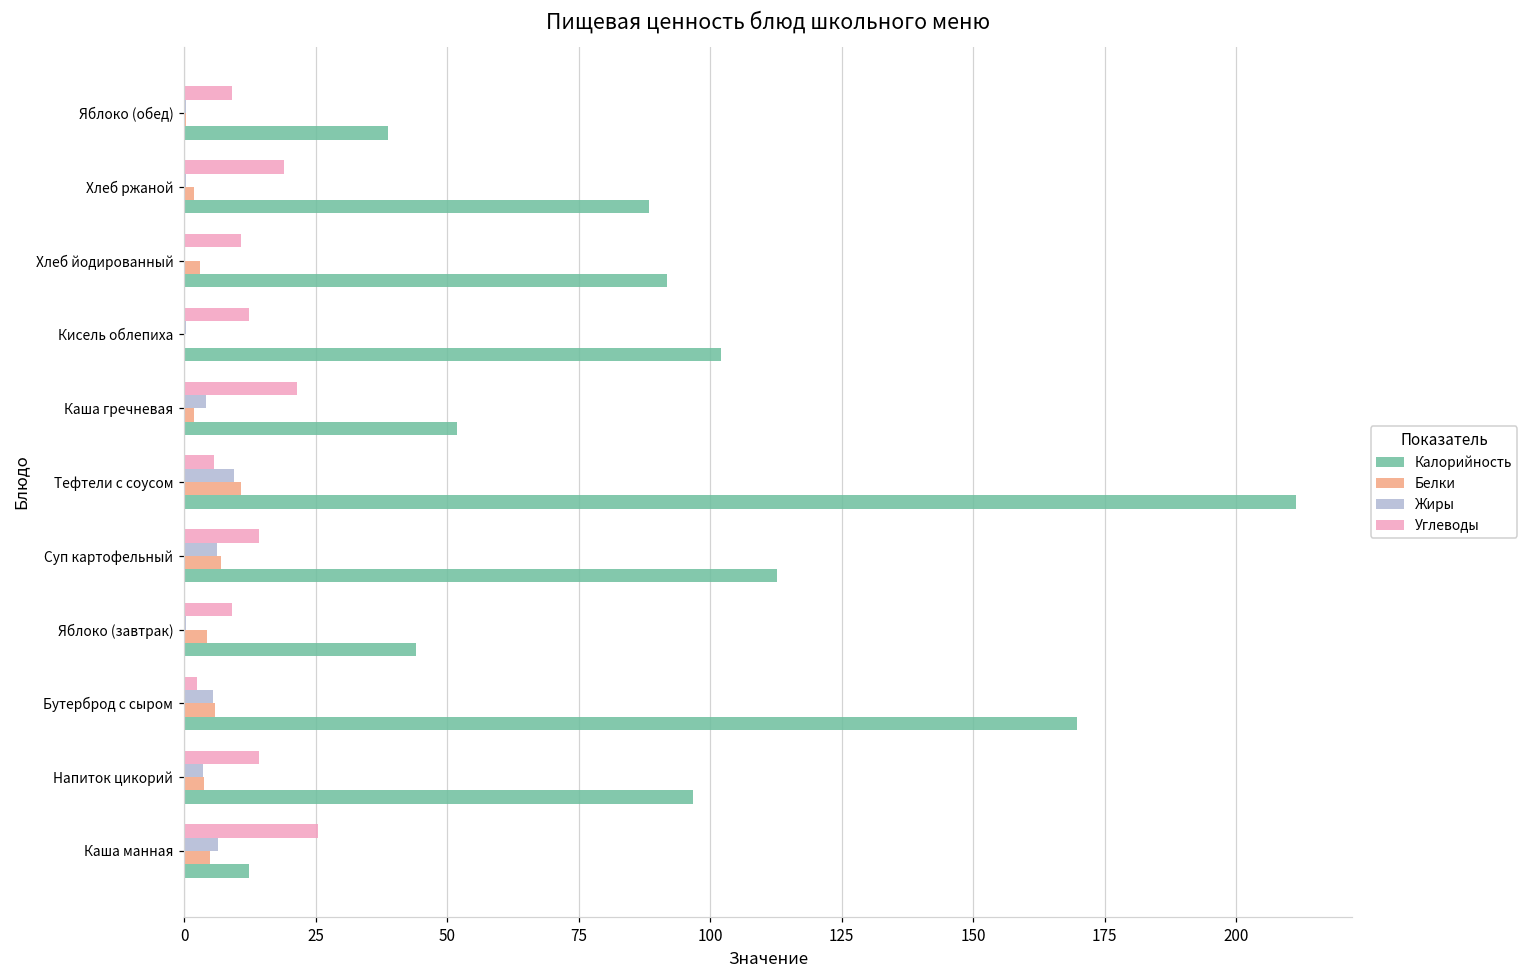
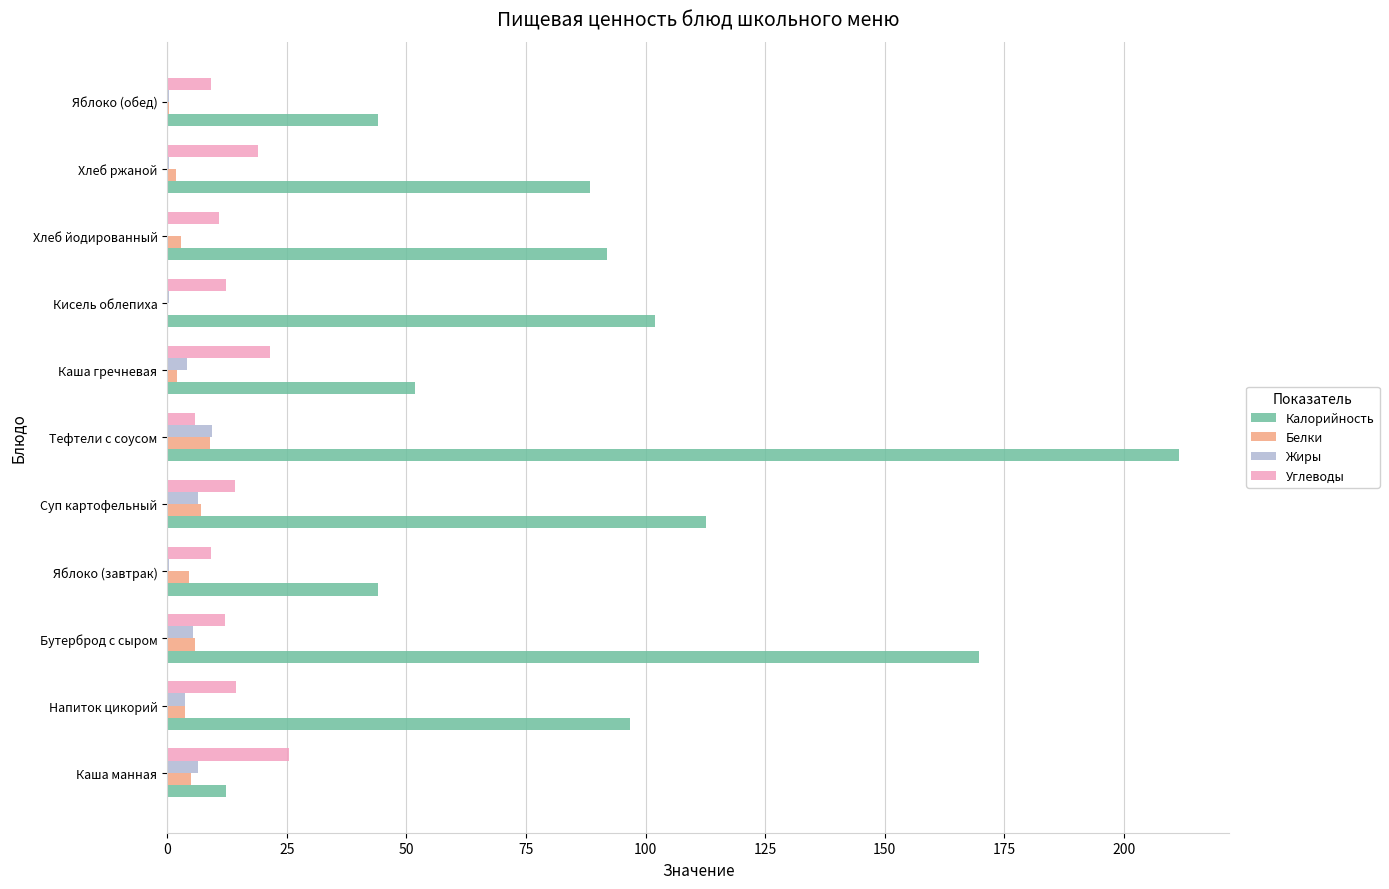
  {
    "Калорийность": {
-     "Яблоко (обед)": 39,
+     "Яблоко (обед)": 44,
      "Хлеб ржаной": 88,
      "Хлеб йодированный": 92,
      "Кисель облепиха": 102,
      "Каша гречневая": 52,
      "Тефтели с соусом": 211,
      "Суп картофельный": 113,
      "Яблоко (завтрак)": 44,
      "Бутерброд с сыром": 170,
      "Напиток цикорий": 97,
      "Каша манная": 12
    },
    "Белки": {
      "Хлеб ржаной": 2,
      "Хлеб йодированный": 3,
      "Каша гречневая": 2,
-     "Тефтели с соусом": 11,
+     "Тефтели с соусом": 9,
      "Суп картофельный": 7,
      "Яблоко (завтрак)": 4,
      "Бутерброд с сыром": 6,
      "Напиток цикорий": 4,
      "Каша манная": 5
    },
    "Жиры": {
      "Каша гречневая": 4,
      "Тефтели с соусом": 9,
      "Суп картофельный": 6,
      "Бутерброд с сыром": 5,
      "Напиток цикорий": 4,
      "Каша манная": 6
    },
    "Углеводы": {
      "Яблоко (обед)": 9,
      "Хлеб ржаной": 19,
      "Хлеб йодированный": 11,
      "Кисель облепиха": 12,
      "Каша гречневая": 21,
      "Тефтели с соусом": 6,
      "Суп картофельный": 14,
      "Яблоко (завтрак)": 9,
-     "Бутерброд с сыром": 3,
+     "Бутерброд с сыром": 12,
      "Напиток цикорий": 14,
      "Каша манная": 25
    }
  }
